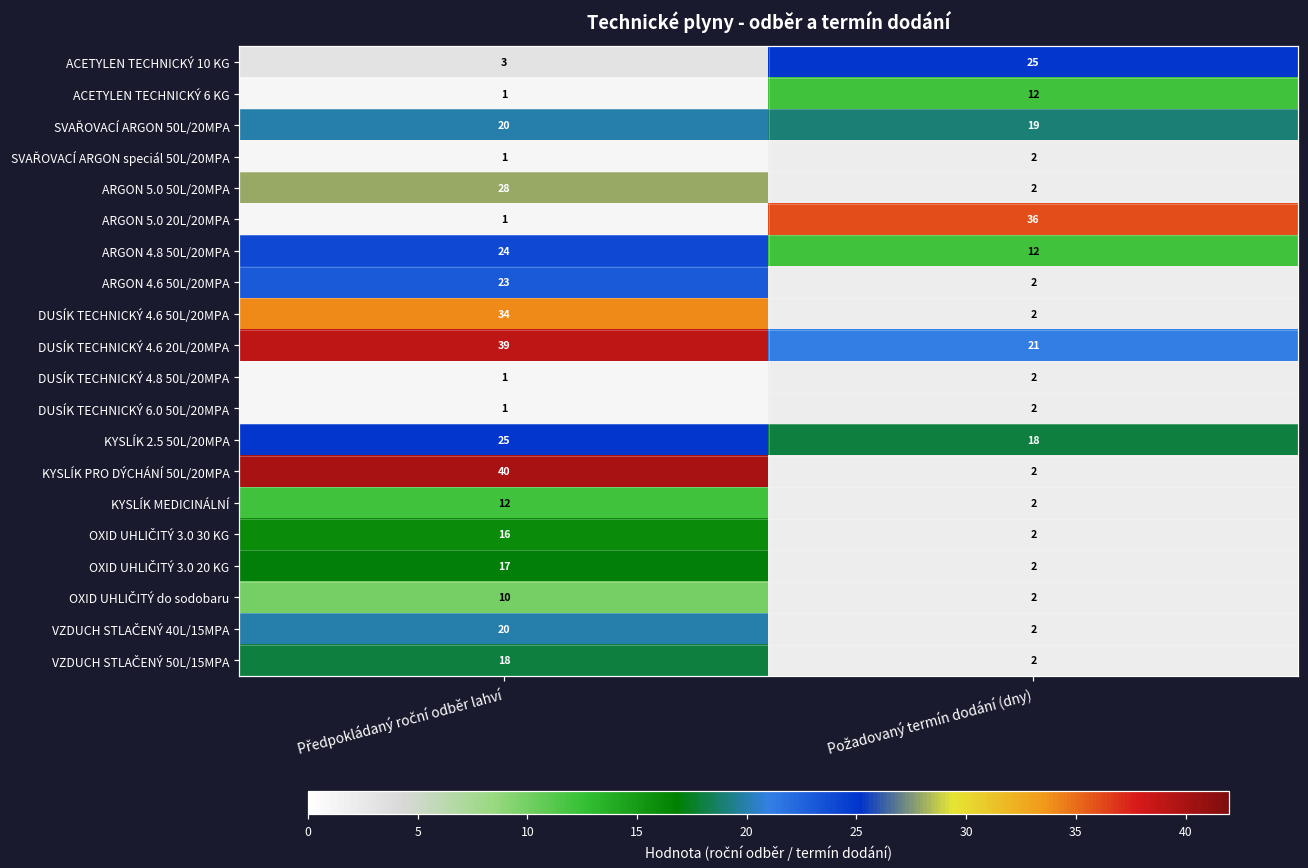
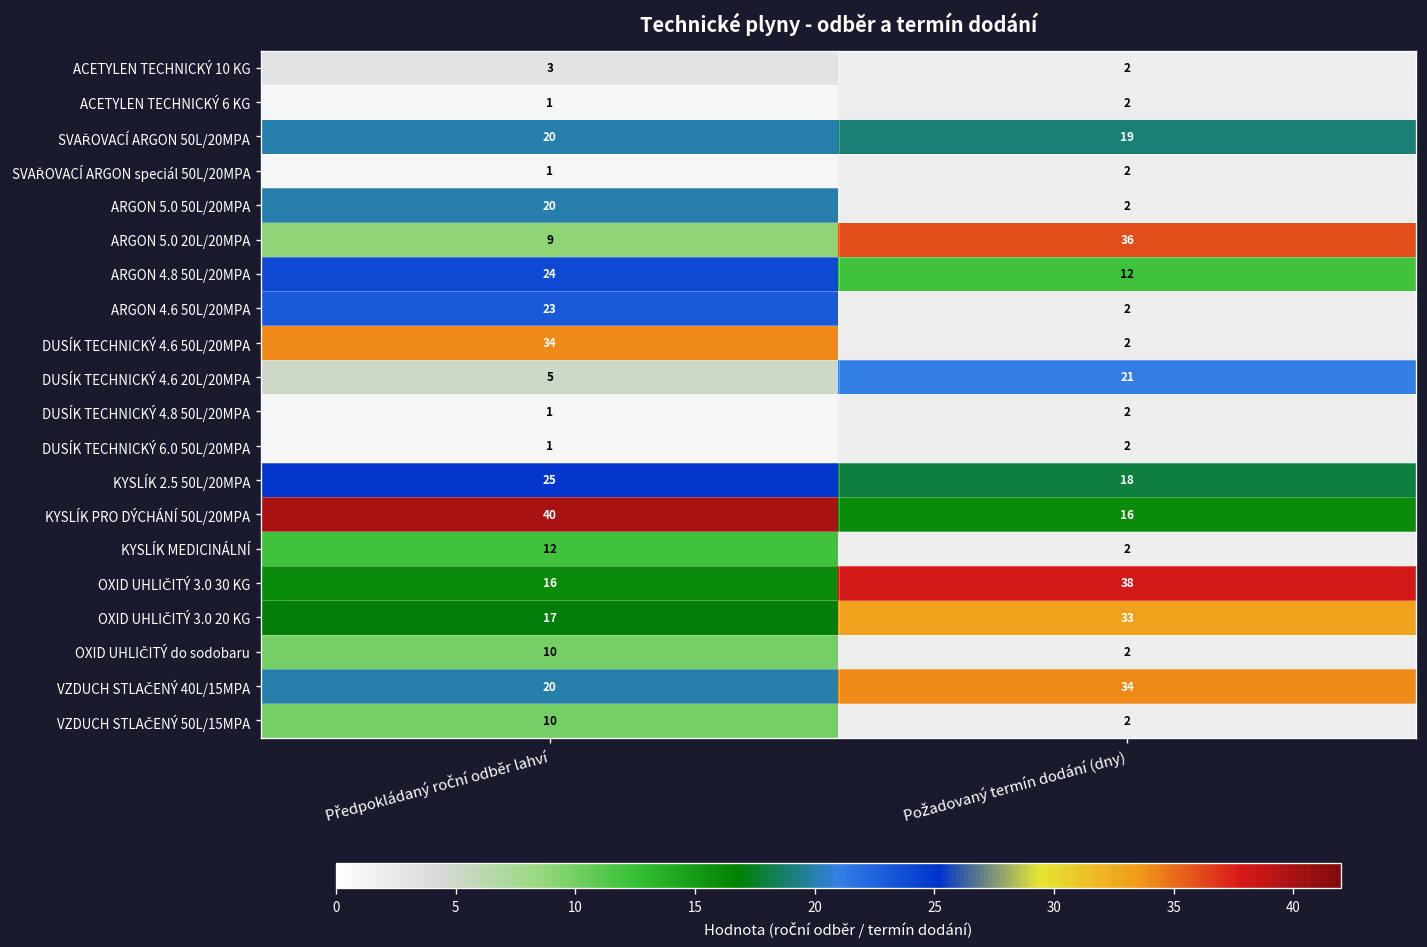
  {
    "ACETYLEN TECHNICKÝ 10 KG": {
      "Předpokládaný roční odběr lahví": 3,
-     "Požadovaný termín dodání (dny)": 25
+     "Požadovaný termín dodání (dny)": 2
    },
    "ACETYLEN TECHNICKÝ 6 KG": {
      "Předpokládaný roční odběr lahví": 1,
-     "Požadovaný termín dodání (dny)": 12
+     "Požadovaný termín dodání (dny)": 2
    },
    "SVAŘOVACÍ ARGON 50L/20MPA": {
      "Předpokládaný roční odběr lahví": 20,
      "Požadovaný termín dodání (dny)": 19
    },
    "SVAŘOVACÍ ARGON speciál 50L/20MPA": {
      "Předpokládaný roční odběr lahví": 1,
      "Požadovaný termín dodání (dny)": 2
    },
    "ARGON 5.0 50L/20MPA": {
-     "Předpokládaný roční odběr lahví": 28,
+     "Předpokládaný roční odběr lahví": 20,
      "Požadovaný termín dodání (dny)": 2
    },
    "ARGON 5.0 20L/20MPA": {
-     "Předpokládaný roční odběr lahví": 1,
+     "Předpokládaný roční odběr lahví": 9,
      "Požadovaný termín dodání (dny)": 36
    },
    "ARGON 4.8 50L/20MPA": {
      "Předpokládaný roční odběr lahví": 24,
      "Požadovaný termín dodání (dny)": 12
    },
    "ARGON 4.6 50L/20MPA": {
      "Předpokládaný roční odběr lahví": 23,
      "Požadovaný termín dodání (dny)": 2
    },
    "DUSÍK TECHNICKÝ 4.6 50L/20MPA": {
      "Předpokládaný roční odběr lahví": 34,
      "Požadovaný termín dodání (dny)": 2
    },
    "DUSÍK TECHNICKÝ 4.6 20L/20MPA": {
-     "Předpokládaný roční odběr lahví": 39,
+     "Předpokládaný roční odběr lahví": 5,
      "Požadovaný termín dodání (dny)": 21
    },
    "DUSÍK TECHNICKÝ 4.8 50L/20MPA": {
      "Předpokládaný roční odběr lahví": 1,
      "Požadovaný termín dodání (dny)": 2
    },
    "DUSÍK TECHNICKÝ 6.0 50L/20MPA": {
      "Předpokládaný roční odběr lahví": 1,
      "Požadovaný termín dodání (dny)": 2
    },
    "KYSLÍK 2.5 50L/20MPA": {
      "Předpokládaný roční odběr lahví": 25,
      "Požadovaný termín dodání (dny)": 18
    },
    "KYSLÍK PRO DÝCHÁNÍ 50L/20MPA": {
      "Předpokládaný roční odběr lahví": 40,
-     "Požadovaný termín dodání (dny)": 2
+     "Požadovaný termín dodání (dny)": 16
    },
    "KYSLÍK MEDICINÁLNÍ": {
      "Předpokládaný roční odběr lahví": 12,
      "Požadovaný termín dodání (dny)": 2
    },
    "OXID UHLIČITÝ 3.0 30 KG": {
      "Předpokládaný roční odběr lahví": 16,
-     "Požadovaný termín dodání (dny)": 2
+     "Požadovaný termín dodání (dny)": 38
    },
    "OXID UHLIČITÝ 3.0 20 KG": {
      "Předpokládaný roční odběr lahví": 17,
-     "Požadovaný termín dodání (dny)": 2
+     "Požadovaný termín dodání (dny)": 33
    },
    "OXID UHLIČITÝ do sodobaru": {
      "Předpokládaný roční odběr lahví": 10,
      "Požadovaný termín dodání (dny)": 2
    },
    "VZDUCH STLAČENÝ 40L/15MPA": {
      "Předpokládaný roční odběr lahví": 20,
-     "Požadovaný termín dodání (dny)": 2
+     "Požadovaný termín dodání (dny)": 34
    },
    "VZDUCH STLAČENÝ 50L/15MPA": {
-     "Předpokládaný roční odběr lahví": 18,
+     "Předpokládaný roční odběr lahví": 10,
      "Požadovaný termín dodání (dny)": 2
    }
  }
